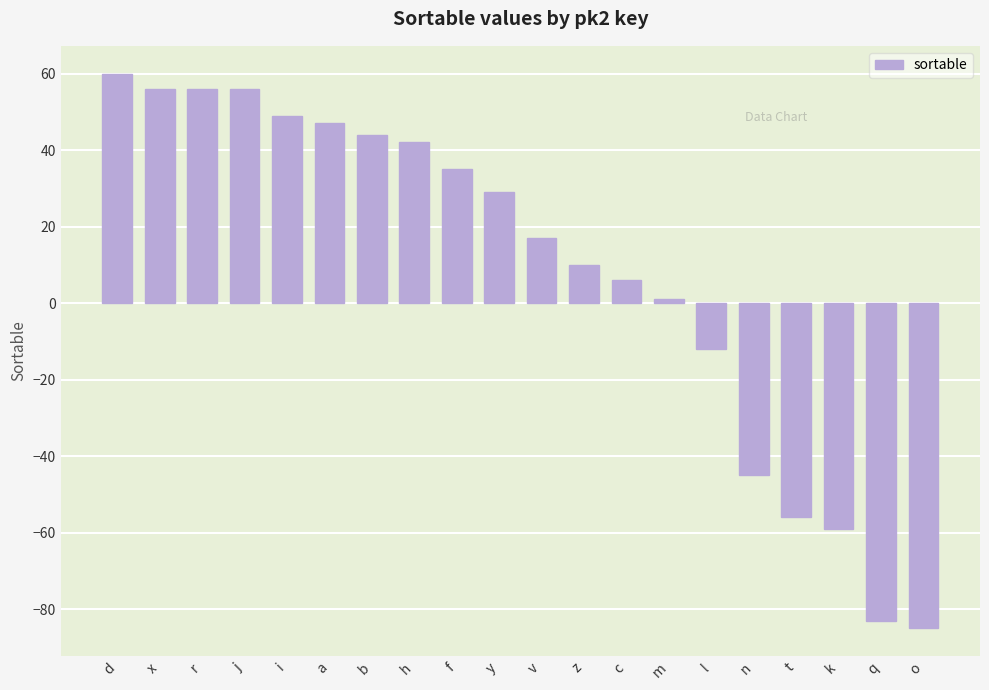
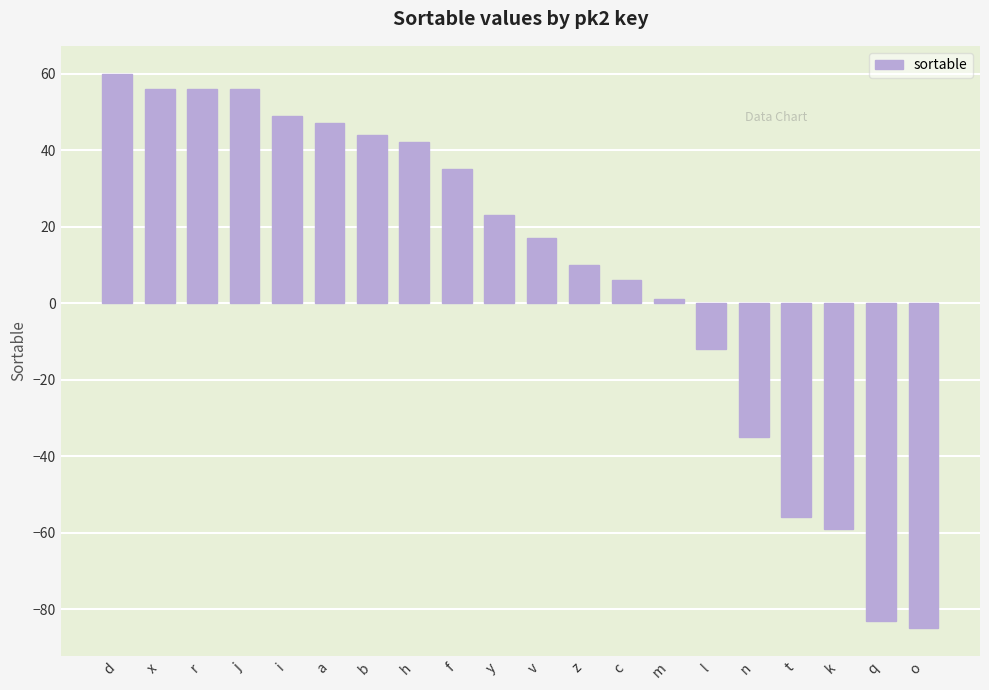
  {
    "d": 60,
    "x": 56,
    "r": 56,
    "j": 56,
    "i": 49,
    "a": 47,
    "b": 44,
    "h": 42,
    "f": 35,
-   "y": 29,
+   "y": 23,
    "v": 17,
    "z": 10,
    "c": 6,
    "m": 1,
    "l": -12,
-   "n": -45,
+   "n": -35,
    "t": -56,
    "k": -59,
    "q": -83,
    "o": -85
  }
